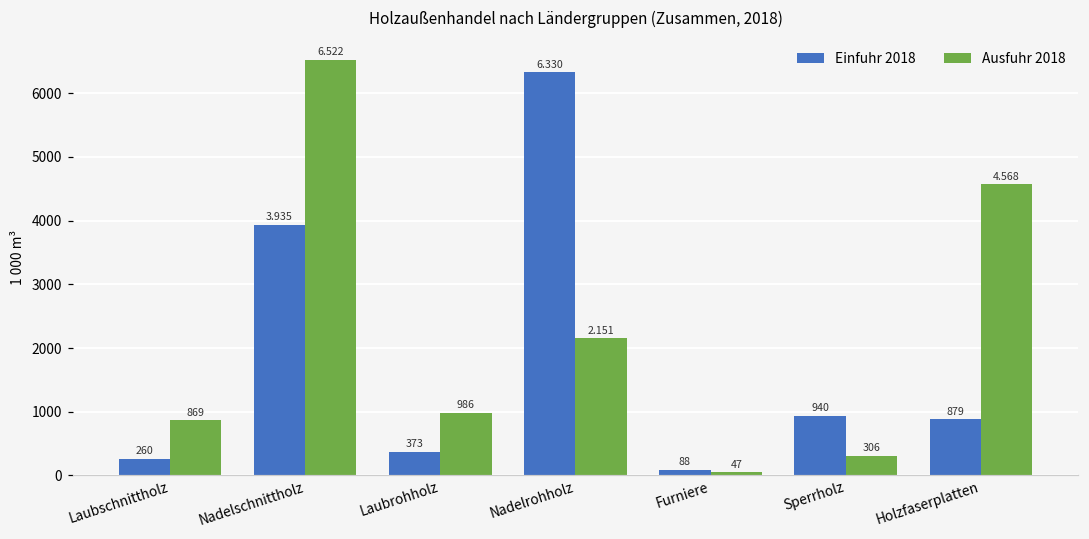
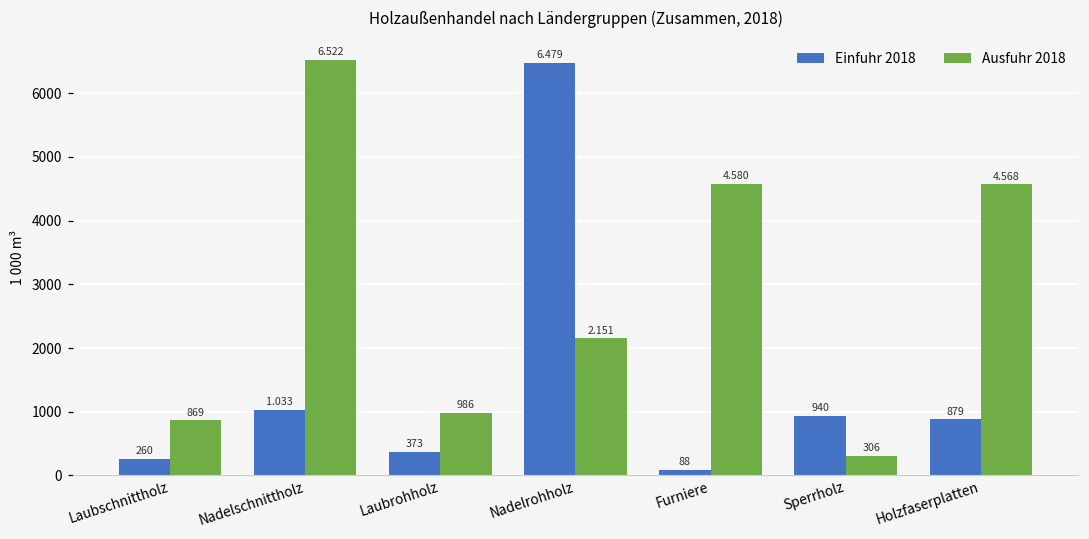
  {
    "Einfuhr 2018": {
      "Laubschnittholz": 260,
-     "Nadelschnittholz": 3.935,
+     "Nadelschnittholz": 1.033,
      "Laubrohholz": 373,
-     "Nadelrohholz": 6.330,
+     "Nadelrohholz": 6.479,
      "Furniere": 88,
      "Sperrholz": 940,
      "Holzfaserplatten": 879
    },
    "Ausfuhr 2018": {
      "Laubschnittholz": 869,
      "Laubrohholz": 986,
-     "Furniere": 47,
+     "Furniere": 4.580,
      "Sperrholz": 306
    }
  }
